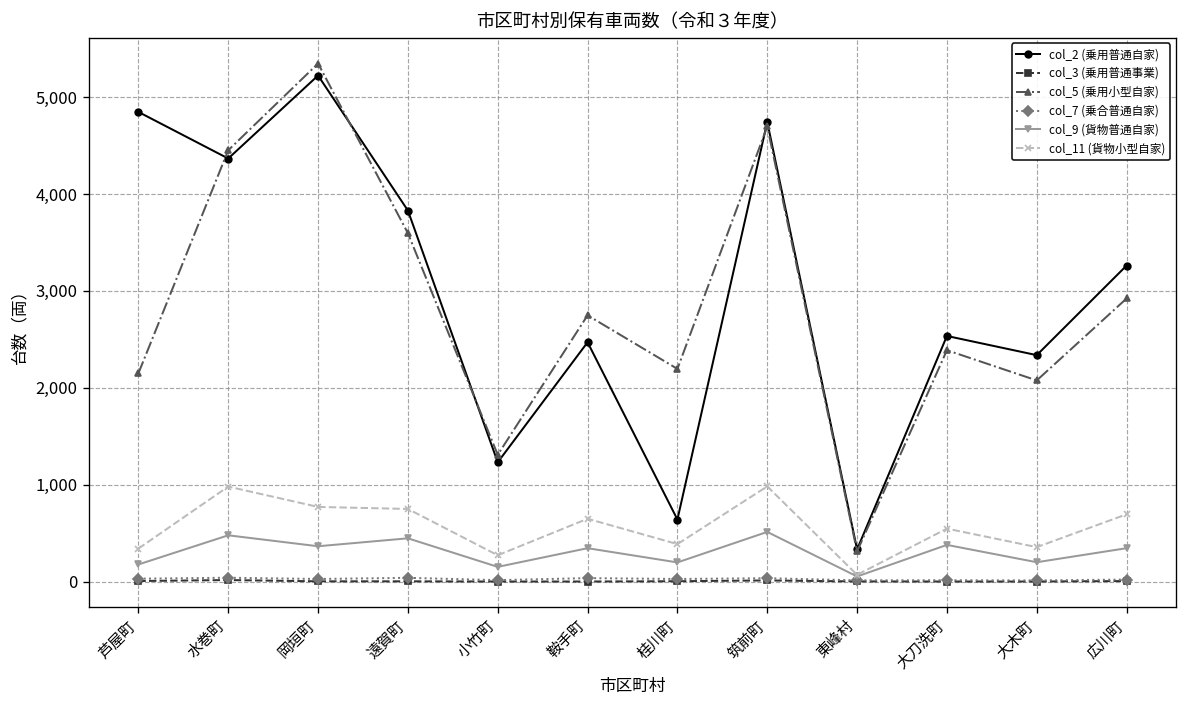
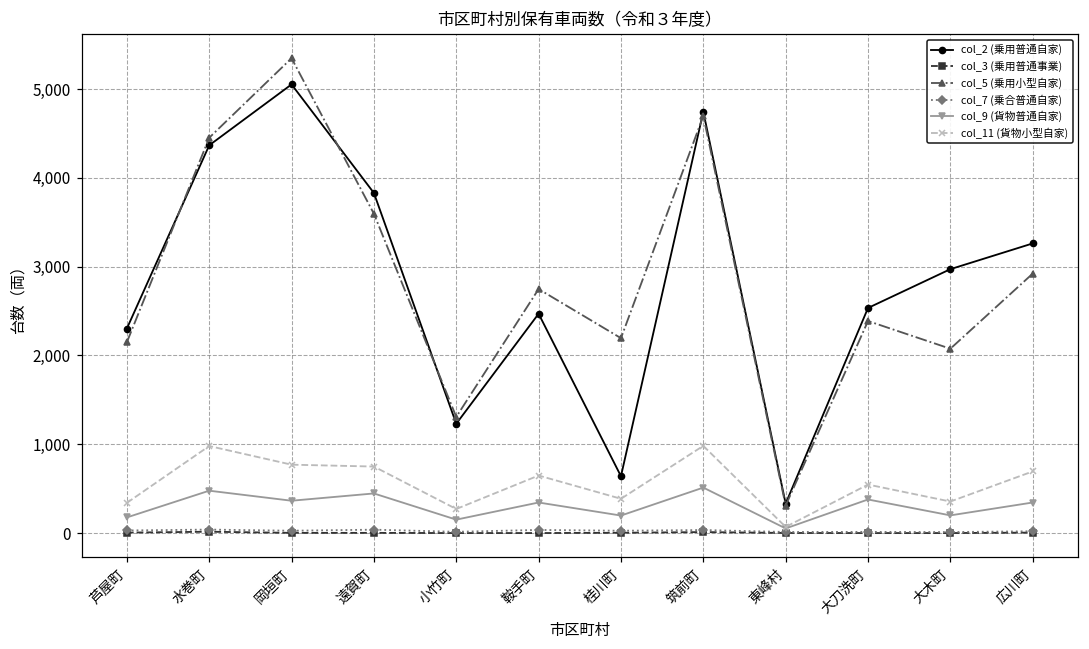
  {
    "col_2 (乗用普通自家)": {
-     "芦屋町": "4,800",
+     "芦屋町": "2,300",
      "水巻町": "4,400",
-     "岡垣町": "5,200",
+     "岡垣町": "5,100",
      "遠賀町": "3,800",
      "小竹町": "1,200",
      "鞍手町": "2,500",
      "桂川町": "600",
      "筑前町": "4,700",
      "大刀洗町": "2,500",
-     "大木町": "2,300",
+     "大木町": "3,000",
      "広川町": "3,300"
    }
  }
